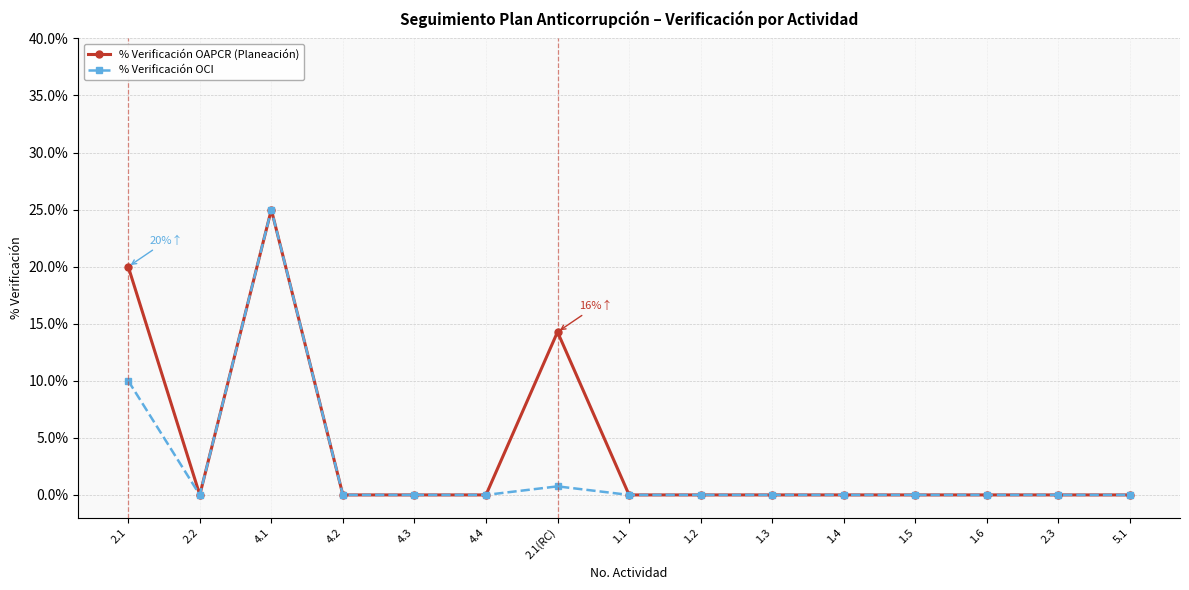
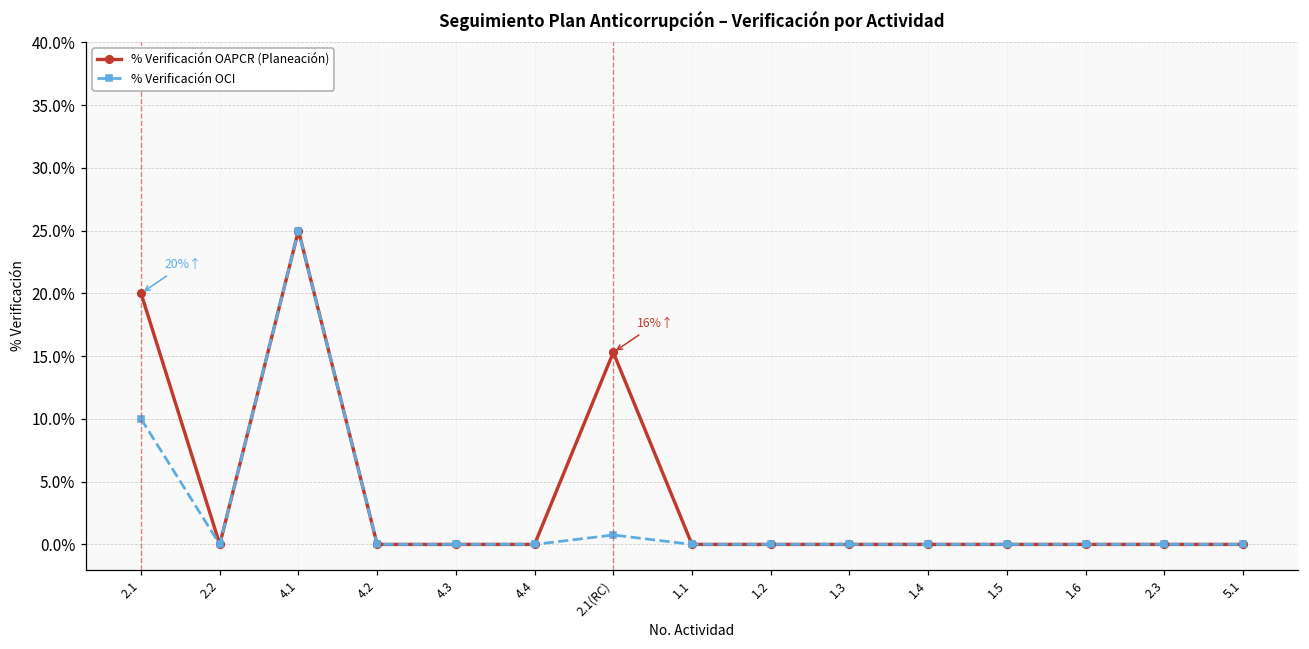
  {
    "% Verificación OAPCR (Planeación)": {
-     "2.1(RC)": "14.3%"
+     "2.1(RC)": "15.3%"
    },
    "% Verificación OCI": {
      "2.1": "10.0%",
      "2.1(RC)": "0.8%"
    }
  }
